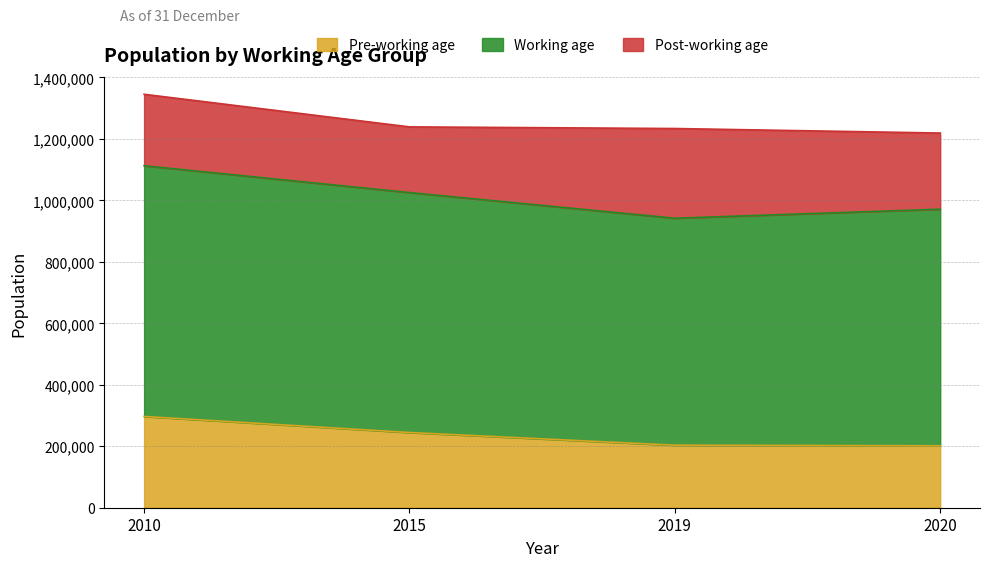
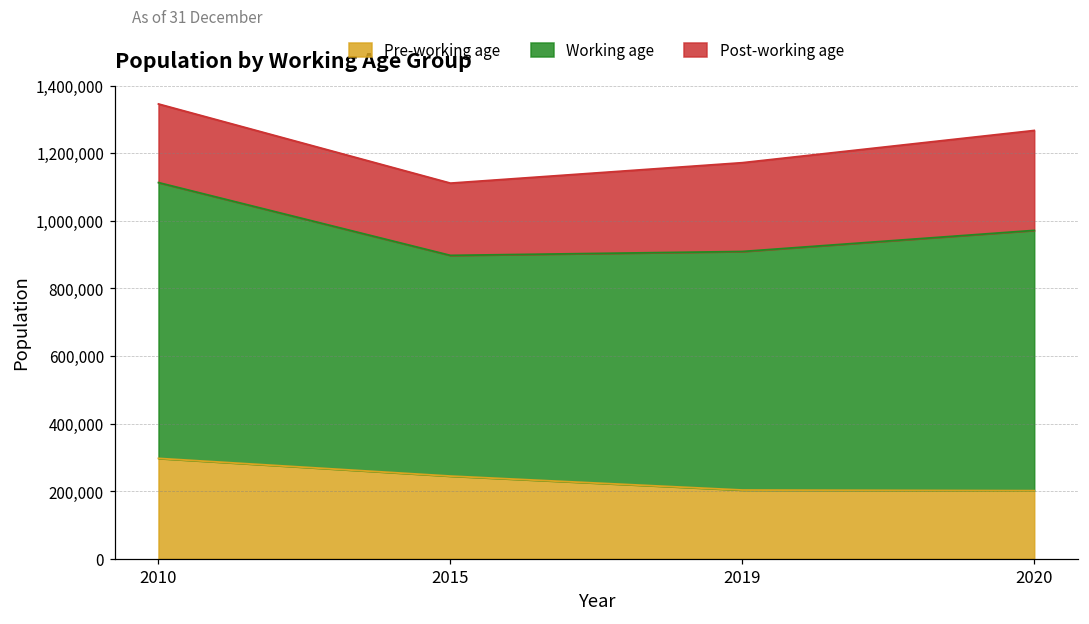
  {
    "Pre-working age": {
      "2010": "300,000",
      "2015": "240,000",
      "2019": "200,000",
      "2020": "200,000"
    },
    "Working age": {
      "2010": "820,000",
-     "2015": "780,000",
-     "2019": "740,000",
+     "2015": "650,000",
+     "2019": "710,000",
      "2020": "770,000"
    },
    "Post-working age": {
      "2010": "230,000",
      "2015": "210,000",
-     "2019": "290,000",
-     "2020": "250,000"
+     "2019": "260,000",
+     "2020": "300,000"
    }
  }
